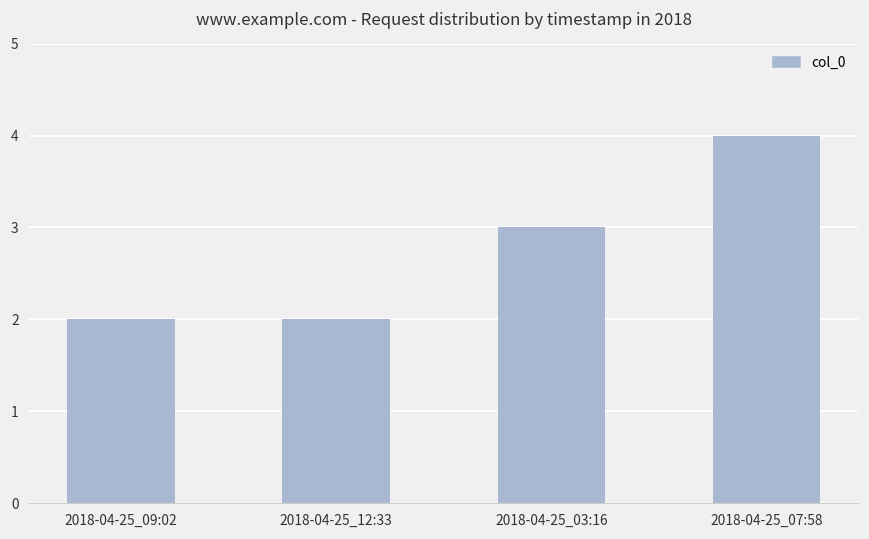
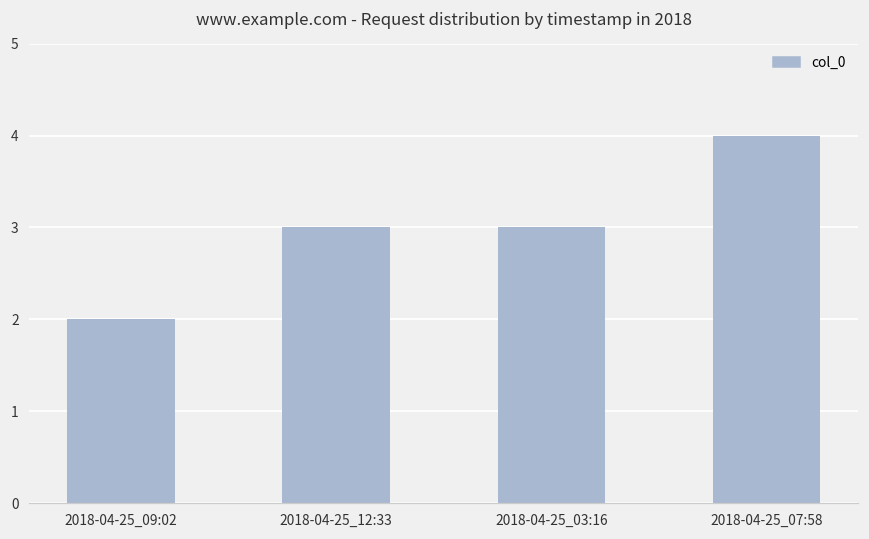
  {
    "2018-04-25_09:02": 2,
-   "2018-04-25_12:33": 2,
+   "2018-04-25_12:33": 3,
    "2018-04-25_03:16": 3,
    "2018-04-25_07:58": 4
  }
